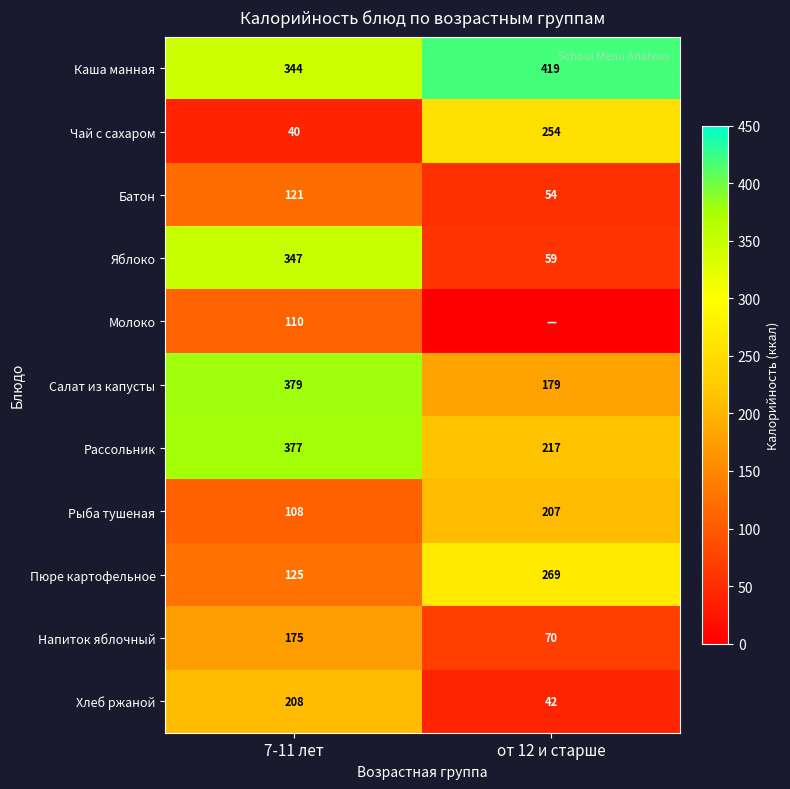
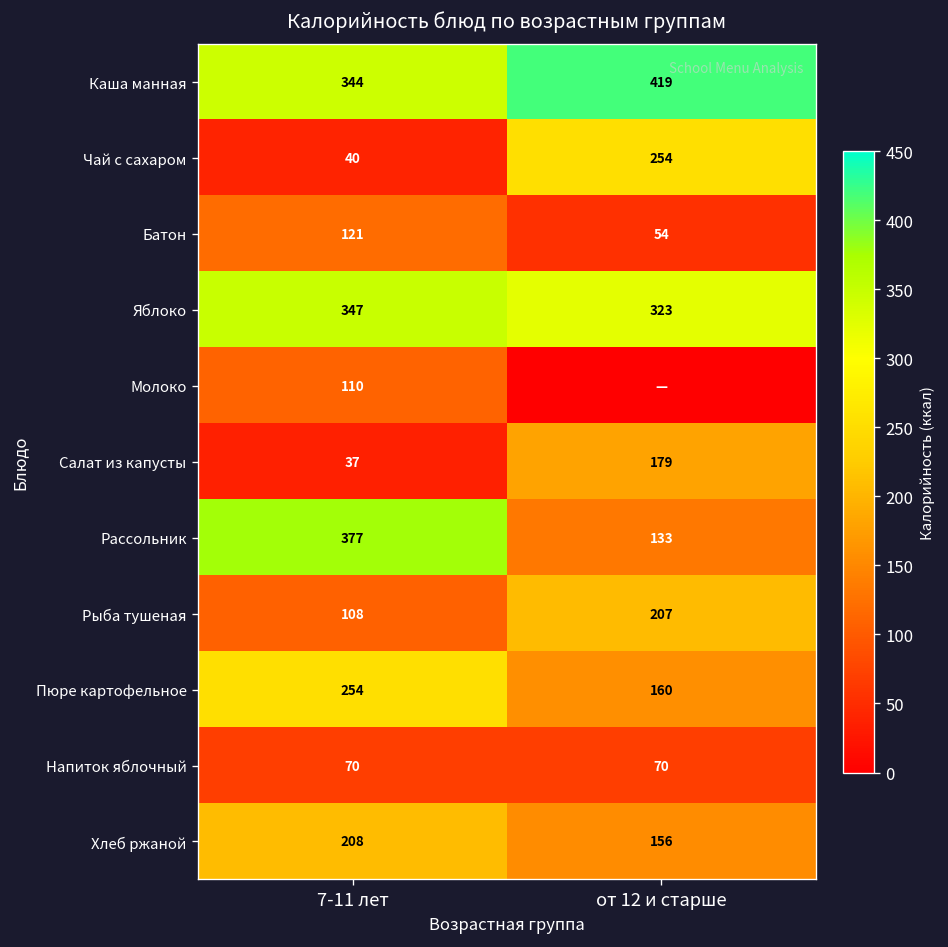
  {
    "Каша манная": {
      "7-11 лет": 344
    },
    "Чай с сахаром": {
      "7-11 лет": 40,
      "от 12 и старше": 254
    },
    "Батон": {
      "7-11 лет": 121,
      "от 12 и старше": 54
    },
    "Яблоко": {
      "7-11 лет": 347,
-     "от 12 и старше": 59
+     "от 12 и старше": 323
    },
    "Молоко": {
      "7-11 лет": 110
    },
    "Салат из капусты": {
-     "7-11 лет": 379,
+     "7-11 лет": 37,
      "от 12 и старше": 179
    },
    "Рассольник": {
      "7-11 лет": 377,
-     "от 12 и старше": 217
+     "от 12 и старше": 133
    },
    "Рыба тушеная": {
      "7-11 лет": 108,
      "от 12 и старше": 207
    },
    "Пюре картофельное": {
-     "7-11 лет": 125,
-     "от 12 и старше": 269
+     "7-11 лет": 254,
+     "от 12 и старше": 160
    },
    "Напиток яблочный": {
-     "7-11 лет": 175,
+     "7-11 лет": 70,
      "от 12 и старше": 70
    },
    "Хлеб ржаной": {
      "7-11 лет": 208,
-     "от 12 и старше": 42
+     "от 12 и старше": 156
    }
  }
